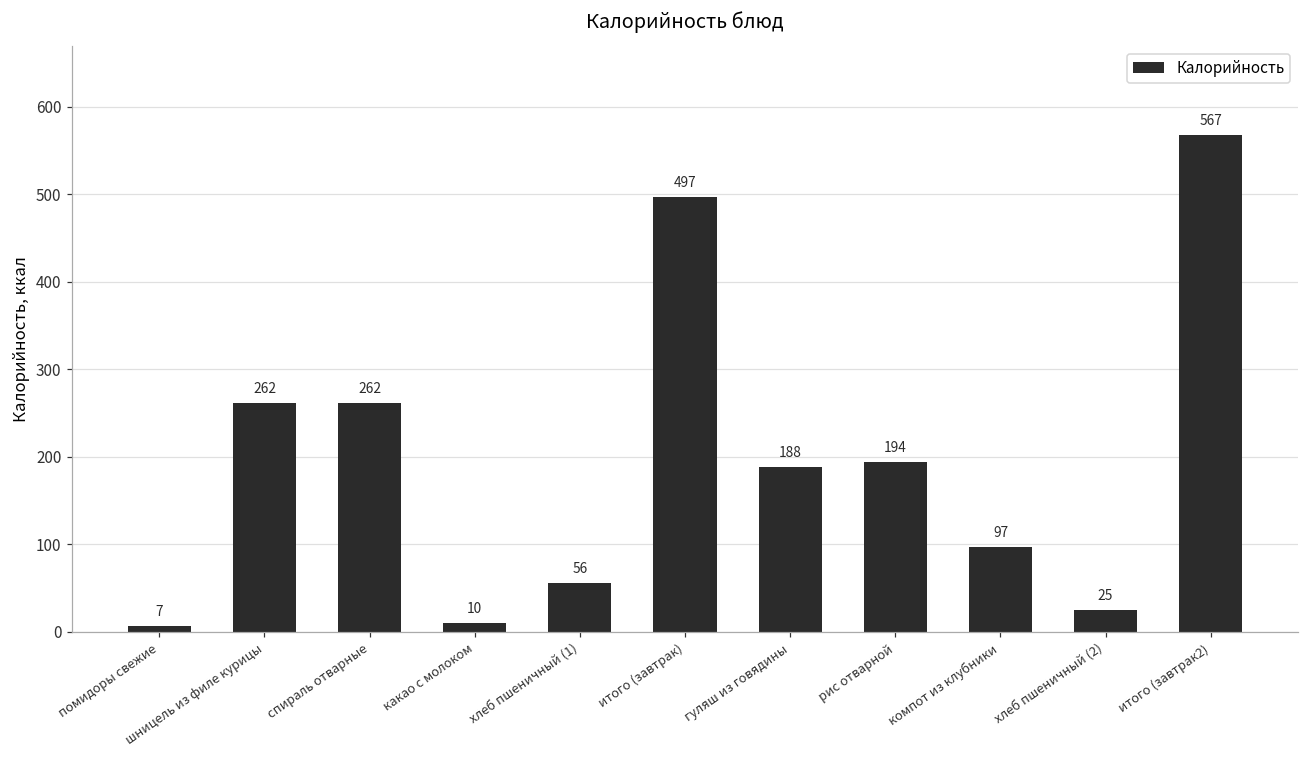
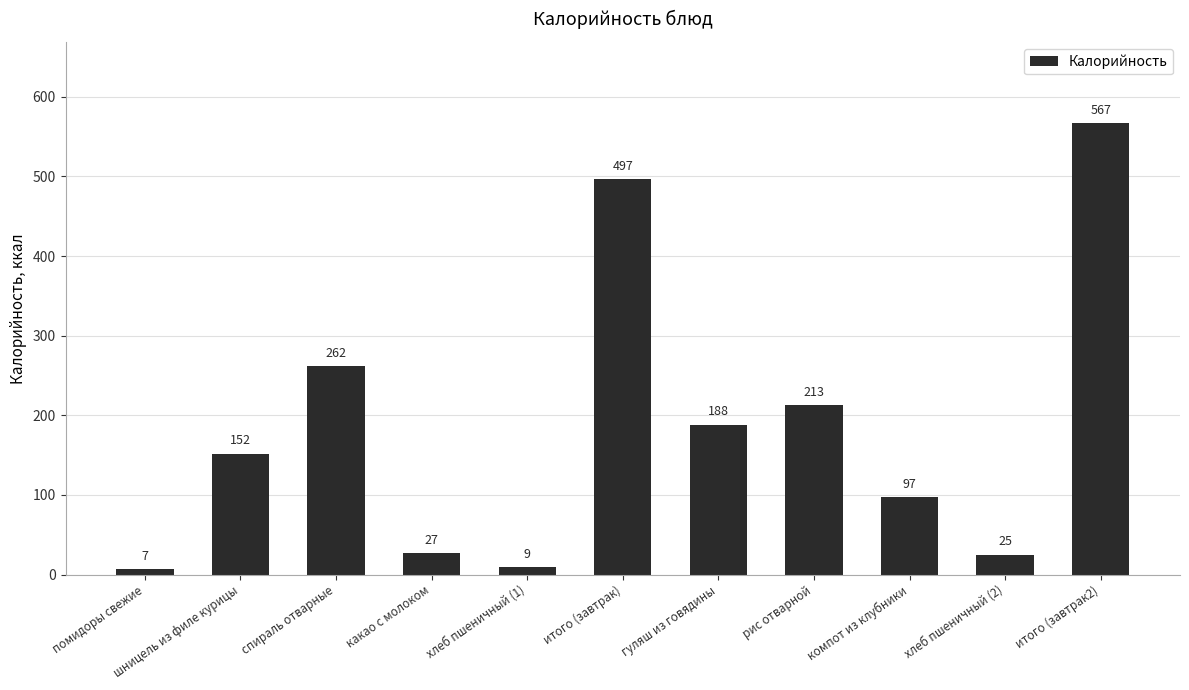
  {
    "помидоры свежие": 7,
-   "шницель из филе курицы": 262,
+   "шницель из филе курицы": 152,
    "спираль отварные": 262,
-   "какао с молоком": 10,
-   "хлеб пшеничный (1)": 56,
+   "какао с молоком": 27,
+   "хлеб пшеничный (1)": 9,
    "итого (завтрак)": 497,
    "гуляш из говядины": 188,
-   "рис отварной": 194,
+   "рис отварной": 213,
    "компот из клубники": 97,
    "хлеб пшеничный (2)": 25,
    "итого (завтрак2)": 567
  }
